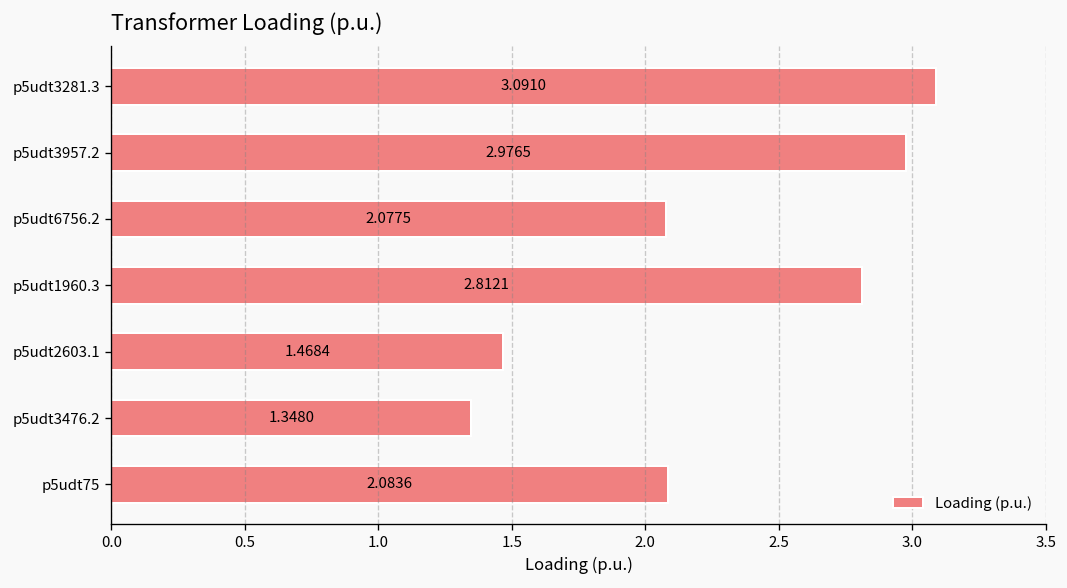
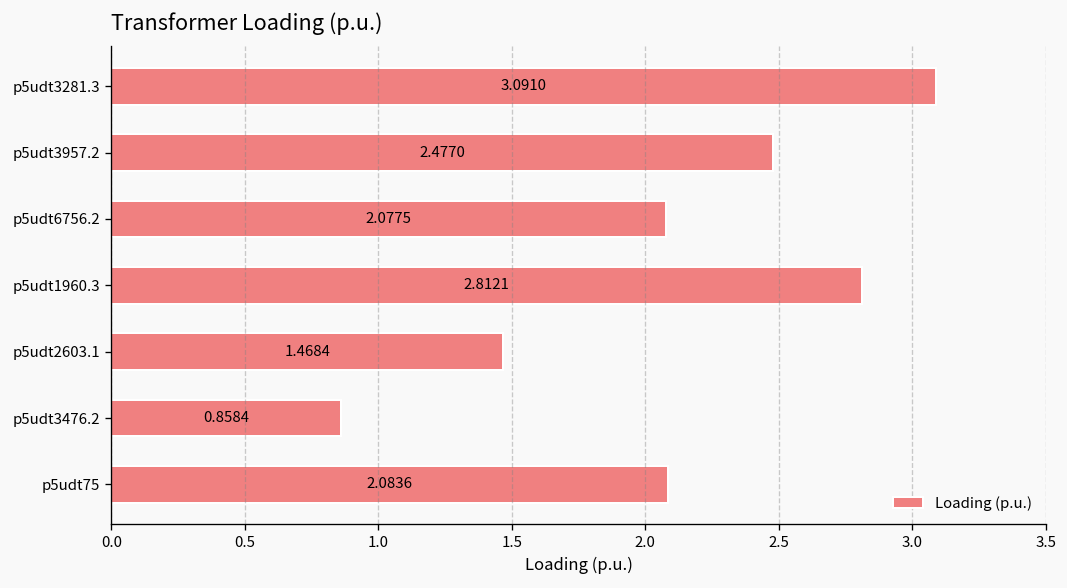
  {
    "p5udt3281.3": 3.0910,
-   "p5udt3957.2": 2.9765,
+   "p5udt3957.2": 2.4770,
    "p5udt6756.2": 2.0775,
    "p5udt1960.3": 2.8121,
    "p5udt2603.1": 1.4684,
-   "p5udt3476.2": 1.3480,
+   "p5udt3476.2": 0.8584,
    "p5udt75": 2.0836
  }
